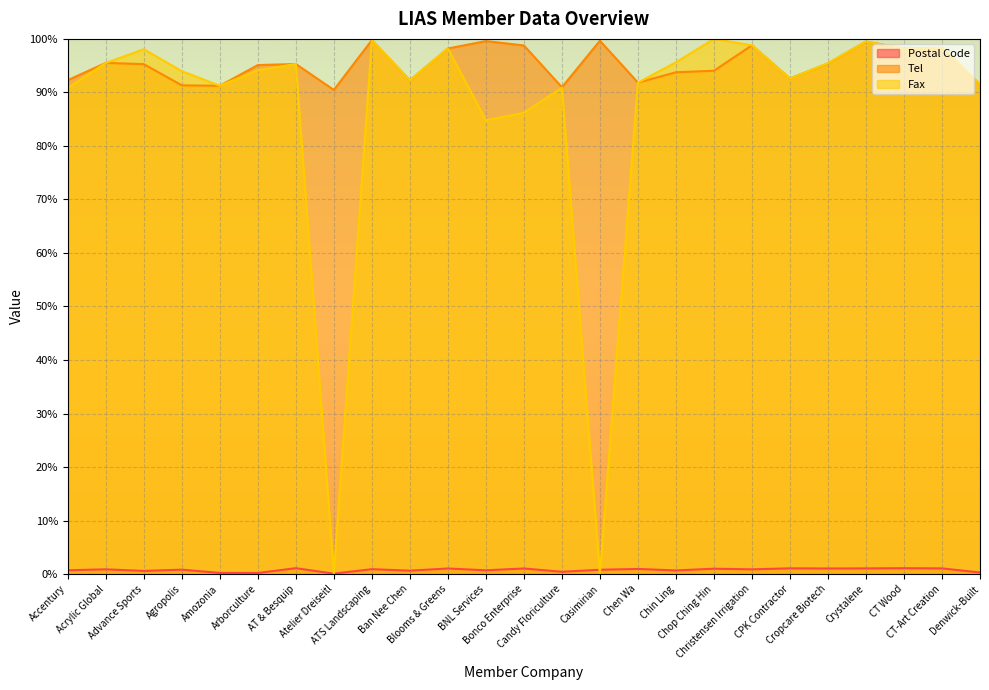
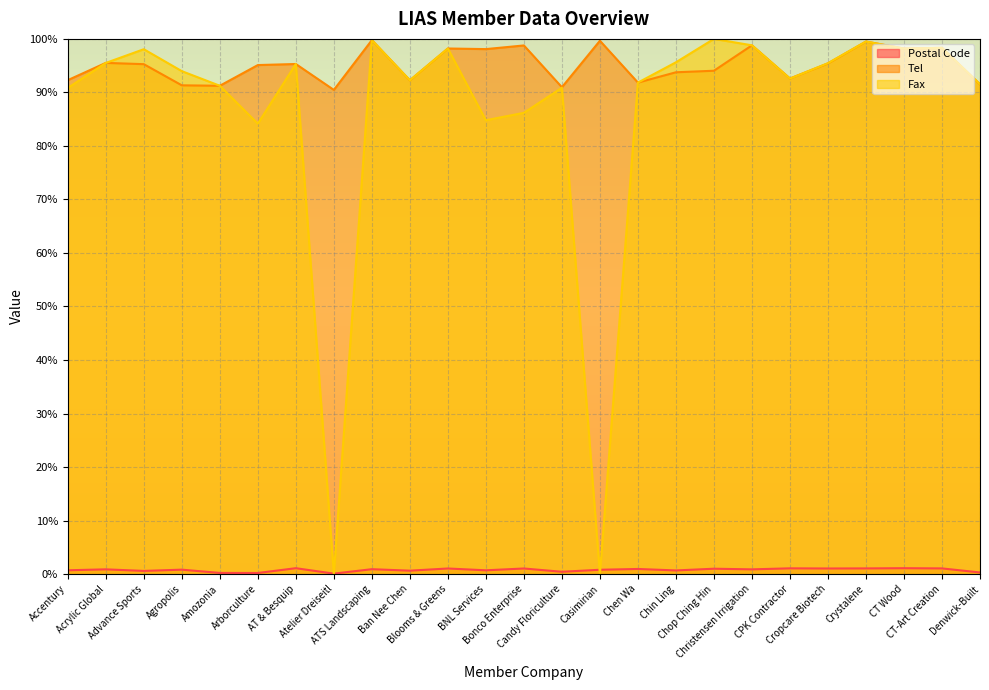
  {
    "Postal Code": {
      "Accentury": "1%",
      "Acrylic Global": "1%",
      "Advance Sports": "1%",
      "Agropolis": "1%",
      "Amozonia": "0%",
      "Arborculture": "0%",
      "AT & Besquip": "1%",
      "ATS Landscaping": "1%",
      "Ban Nee Chen": "1%",
      "Blooms & Greens": "1%",
      "BNL Services": "1%",
      "Bonco Enterprise": "1%",
      "Candy Floriculture": "0%",
      "Casimirian": "1%",
      "Chen Wa": "1%",
      "Chin Ling": "1%",
      "Chop Ching Hin": "1%",
      "Christensen Irrigation": "1%",
      "CPK Contractor": "1%",
      "Cropcare Biotech": "1%",
      "Crystalene": "1%",
      "CT Wood": "1%",
      "CT-Art Creation": "1%",
      "Denwick-Built": "0%"
    },
    "Tel": {
      "Accentury": "92%",
      "Advance Sports": "95%",
      "Agropolis": "91%",
      "Arborculture": "95%",
      "Atelier Dreiseitl": "90%",
-     "BNL Services": "100%",
+     "BNL Services": "98%",
      "Bonco Enterprise": "99%",
      "Casimirian": "100%",
      "Chin Ling": "94%",
      "Chop Ching Hin": "94%"
    },
    "Fax": {
      "Accentury": "91%",
      "Advance Sports": "98%",
      "Agropolis": "94%",
-     "Arborculture": "94%",
+     "Arborculture": "84%",
      "BNL Services": "85%",
      "Bonco Enterprise": "86%",
      "Casimirian": "0%",
      "Chin Ling": "96%",
      "Chop Ching Hin": "100%"
    }
  }
